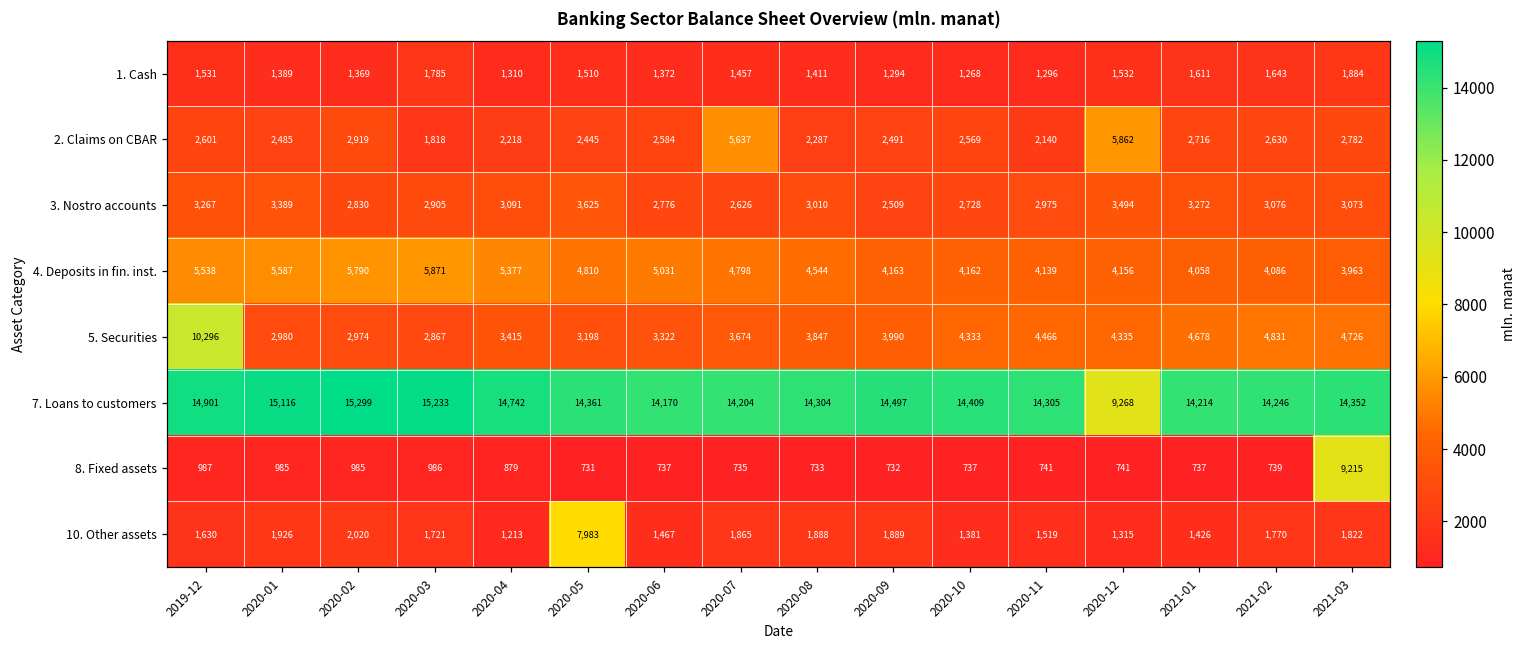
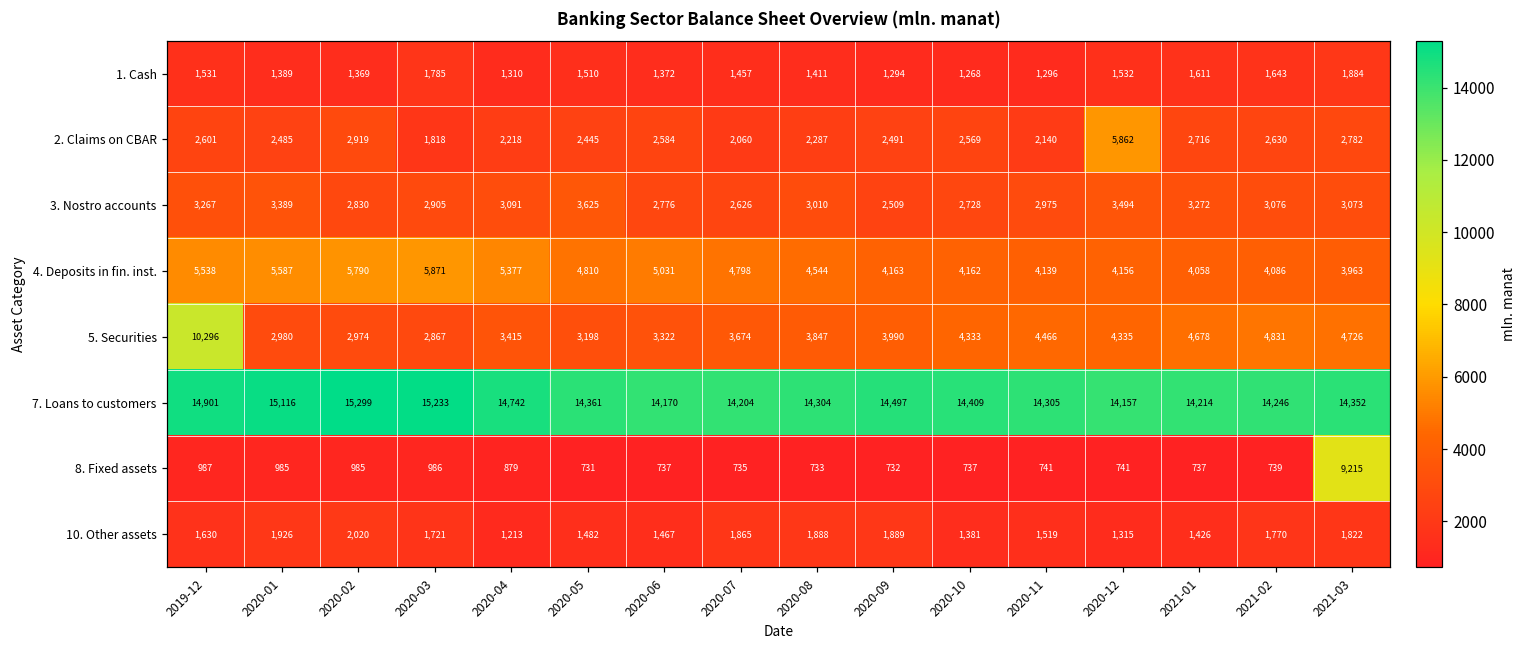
  {
    "1. Cash": {
      "2019-12": "1,531",
      "2020-01": "1,389",
      "2020-02": "1,369",
      "2020-03": "1,785",
      "2020-04": "1,310",
      "2020-05": "1,510",
      "2020-06": "1,372",
      "2020-07": "1,457",
      "2020-08": "1,411",
      "2020-09": "1,294",
      "2020-10": "1,268",
      "2020-11": "1,296",
      "2020-12": "1,532",
      "2021-01": "1,611",
      "2021-02": "1,643",
      "2021-03": "1,884"
    },
    "2. Claims on CBAR": {
      "2019-12": "2,601",
      "2020-01": "2,485",
      "2020-02": "2,919",
      "2020-03": "1,818",
      "2020-04": "2,218",
      "2020-05": "2,445",
      "2020-06": "2,584",
-     "2020-07": "5,637",
+     "2020-07": "2,060",
      "2020-08": "2,287",
      "2020-09": "2,491",
      "2020-10": "2,569",
      "2020-11": "2,140",
      "2020-12": "5,862",
      "2021-01": "2,716",
      "2021-02": "2,630",
      "2021-03": "2,782"
    },
    "3. Nostro accounts": {
      "2019-12": "3,267",
      "2020-01": "3,389",
      "2020-02": "2,830",
      "2020-03": "2,905",
      "2020-04": "3,091",
      "2020-05": "3,625",
      "2020-06": "2,776",
      "2020-07": "2,626",
      "2020-08": "3,010",
      "2020-09": "2,509",
      "2020-10": "2,728",
      "2020-11": "2,975",
      "2020-12": "3,494",
      "2021-01": "3,272",
      "2021-02": "3,076",
      "2021-03": "3,073"
    },
    "4. Deposits in fin. inst.": {
      "2019-12": "5,538",
      "2020-01": "5,587",
      "2020-02": "5,790",
      "2020-03": "5,871",
      "2020-04": "5,377",
      "2020-05": "4,810",
      "2020-06": "5,031",
      "2020-07": "4,798",
      "2020-08": "4,544",
      "2020-09": "4,163",
      "2020-10": "4,162",
      "2020-11": "4,139",
      "2020-12": "4,156",
      "2021-01": "4,058",
      "2021-02": "4,086",
      "2021-03": "3,963"
    },
    "5. Securities": {
      "2019-12": "10,296",
      "2020-01": "2,980",
      "2020-02": "2,974",
      "2020-03": "2,867",
      "2020-04": "3,415",
      "2020-05": "3,198",
      "2020-06": "3,322",
      "2020-07": "3,674",
      "2020-08": "3,847",
      "2020-09": "3,990",
      "2020-10": "4,333",
      "2020-11": "4,466",
      "2020-12": "4,335",
      "2021-01": "4,678",
      "2021-02": "4,831",
      "2021-03": "4,726"
    },
    "7. Loans to customers": {
      "2019-12": "14,901",
      "2020-01": "15,116",
      "2020-02": "15,299",
      "2020-03": "15,233",
      "2020-04": "14,742",
      "2020-05": "14,361",
      "2020-06": "14,170",
      "2020-07": "14,204",
      "2020-08": "14,304",
      "2020-09": "14,497",
      "2020-10": "14,409",
      "2020-11": "14,305",
-     "2020-12": "9,268",
+     "2020-12": "14,157",
      "2021-01": "14,214",
      "2021-02": "14,246",
      "2021-03": "14,352"
    },
    "8. Fixed assets": {
      "2019-12": "987",
      "2020-01": "985",
      "2020-02": "985",
      "2020-03": "986",
      "2020-04": "879",
      "2020-05": "731",
      "2020-06": "737",
      "2020-07": "735",
      "2020-08": "733",
      "2020-09": "732",
      "2020-10": "737",
      "2020-11": "741",
      "2020-12": "741",
      "2021-01": "737",
      "2021-02": "739",
      "2021-03": "9,215"
    },
    "10. Other assets": {
      "2019-12": "1,630",
      "2020-01": "1,926",
      "2020-02": "2,020",
      "2020-03": "1,721",
      "2020-04": "1,213",
-     "2020-05": "7,983",
+     "2020-05": "1,482",
      "2020-06": "1,467",
      "2020-07": "1,865",
      "2020-08": "1,888",
      "2020-09": "1,889",
      "2020-10": "1,381",
      "2020-11": "1,519",
      "2020-12": "1,315",
      "2021-01": "1,426",
      "2021-02": "1,770",
      "2021-03": "1,822"
    }
  }
